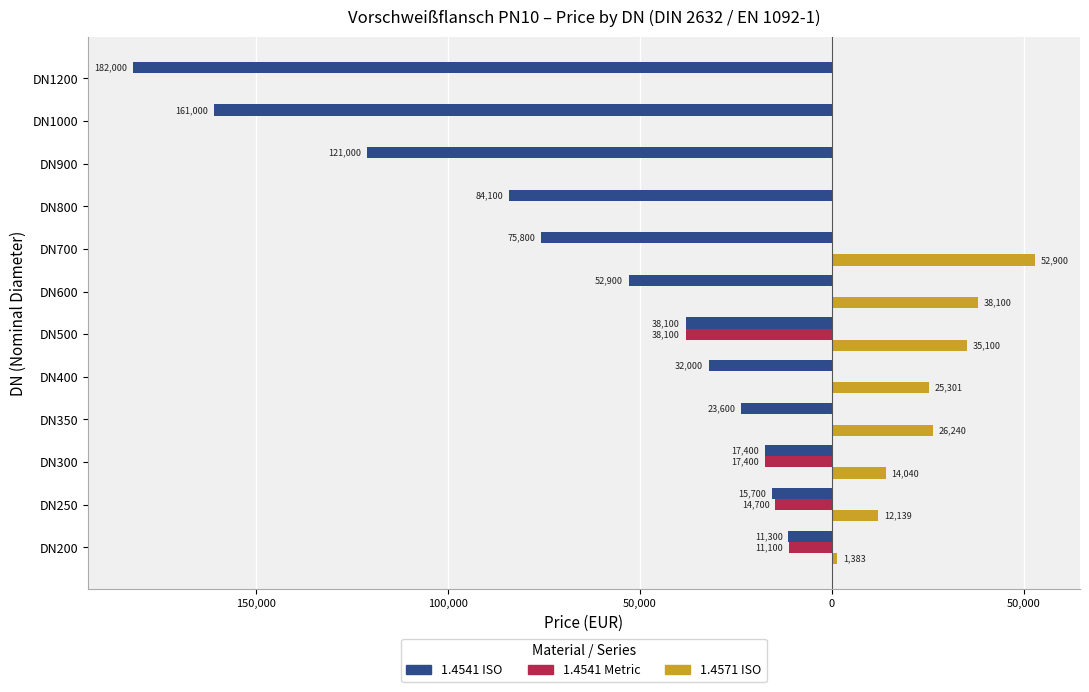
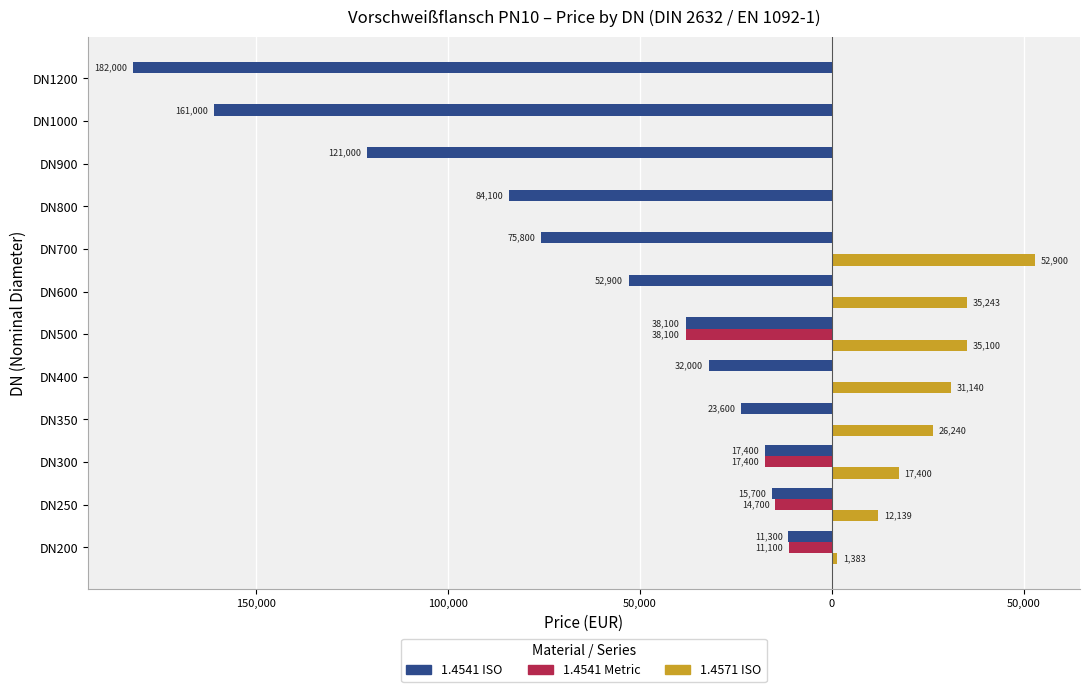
  {
    "1.4571 ISO": {
      "DN700": "52,900",
-     "DN600": "38,100",
+     "DN600": "35,243",
      "DN500": "35,100",
-     "DN400": "25,301",
+     "DN400": "31,140",
      "DN350": "26,240",
-     "DN300": "14,040",
+     "DN300": "17,400",
      "DN250": "12,139",
      "DN200": "1,383"
    }
  }
